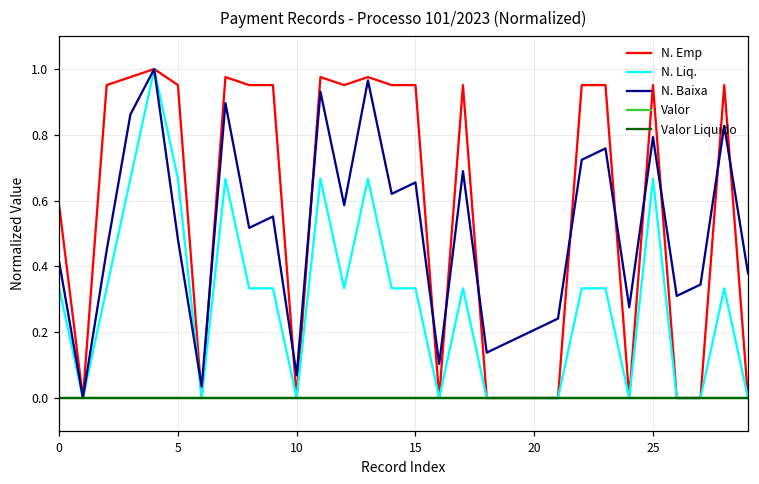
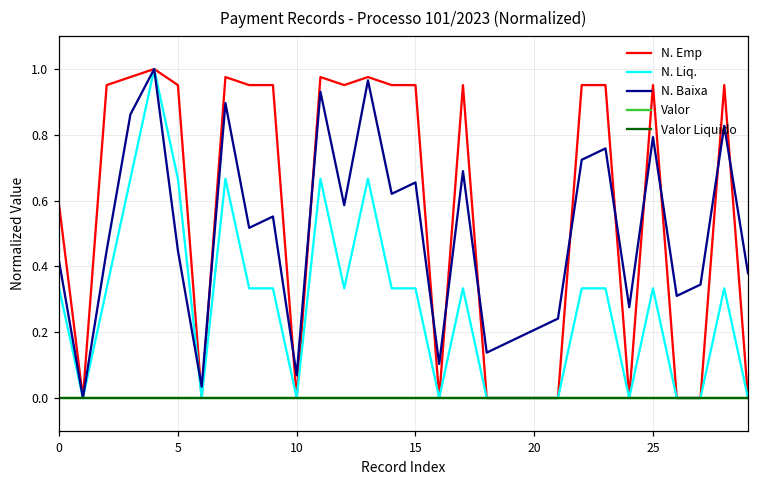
  {
    "N. Emp": {
      "0": 0.59,
      "5": 0.95,
      "15": 0.95,
      "25": 0.95
    },
    "N. Liq.": {
      "0": 0.33,
      "5": 0.67,
      "15": 0.33,
-     "25": 0.67
+     "25": 0.33
    },
    "N. Baixa": {
      "0": 0.41,
-     "5": 0.48,
+     "5": 0.45,
      "10": 0.07,
      "15": 0.66,
      "20": 0.21,
      "25": 0.79
    },
    "Valor Liquido": {
      "0": 0.00,
      "5": 0.00,
      "15": 0.00,
      "25": 0.00
    }
  }
